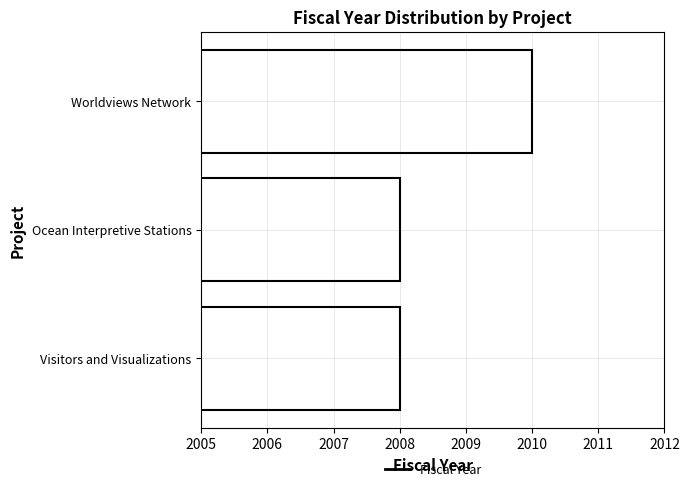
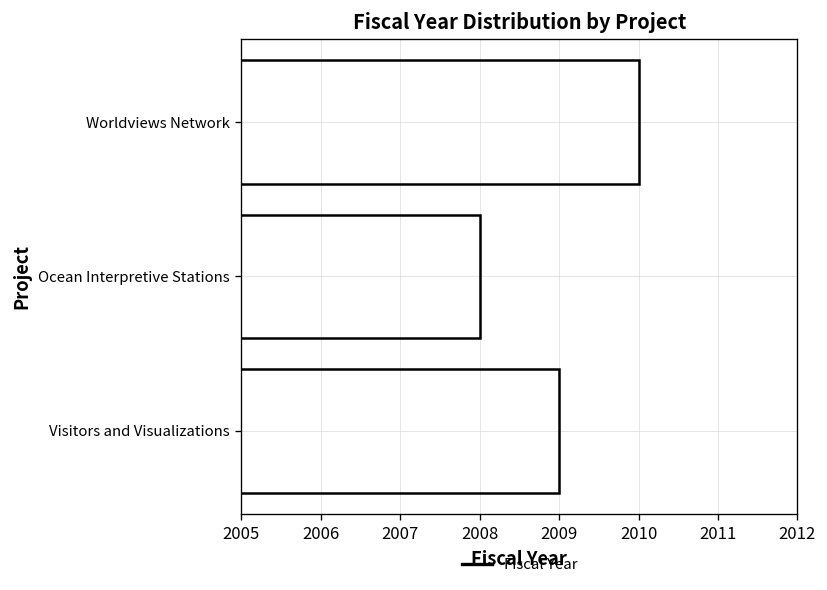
  {
    "Worldviews Network": 2010,
    "Ocean Interpretive Stations": 2008,
-   "Visitors and Visualizations": 2008
+   "Visitors and Visualizations": 2009
  }
